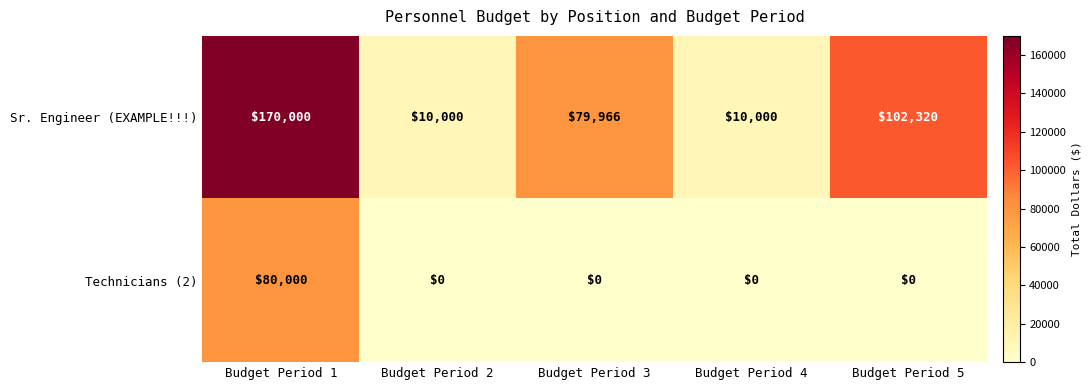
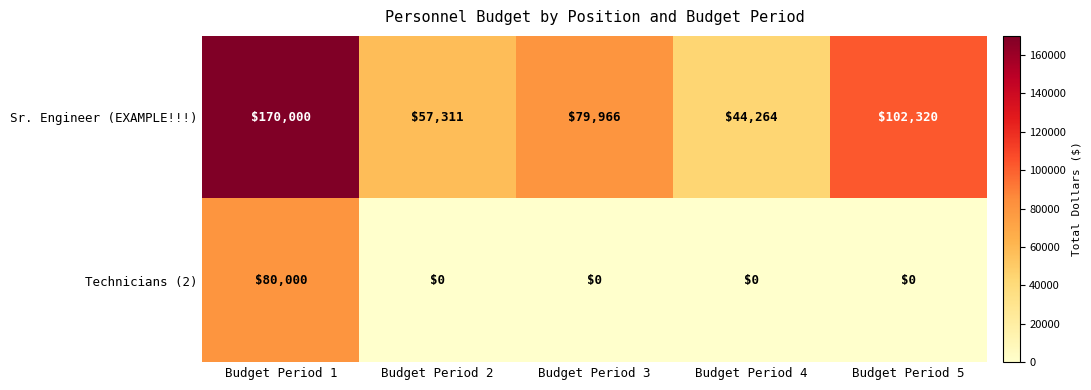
  {
    "Sr. Engineer (EXAMPLE!!!)": {
      "Budget Period 1": "$170,000",
-     "Budget Period 2": "$10,000",
+     "Budget Period 2": "$57,311",
      "Budget Period 3": "$79,966",
-     "Budget Period 4": "$10,000",
+     "Budget Period 4": "$44,264",
      "Budget Period 5": "$102,320"
    },
    "Technicians (2)": {
      "Budget Period 1": "$80,000",
      "Budget Period 2": "$0",
      "Budget Period 3": "$0",
      "Budget Period 4": "$0",
      "Budget Period 5": "$0"
    }
  }
